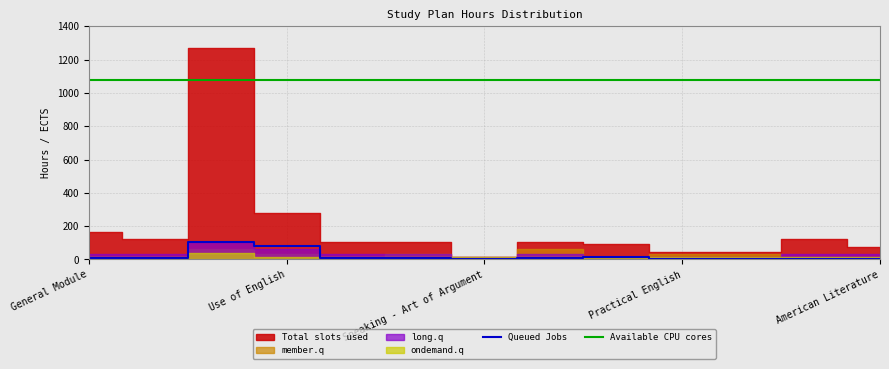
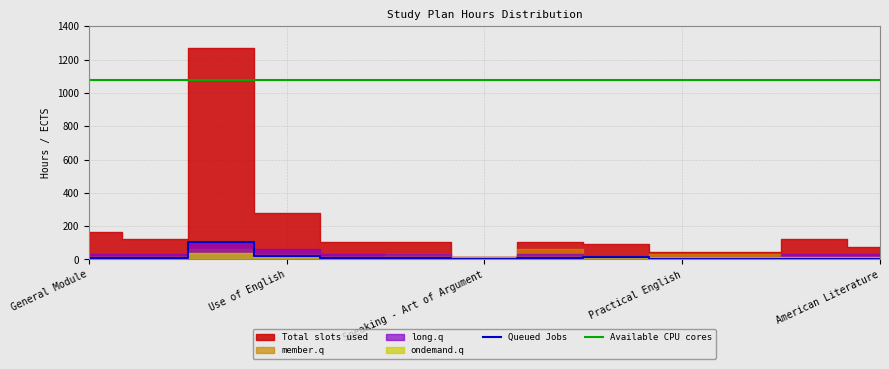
  {
    "Queued Jobs": {
-     "Use of English": 80,
+     "Use of English": 20,
      "Speaking - Art of Argument": 0,
      "Practical English": 0
    },
    "Available CPU cores": {
      "General Module": 1080,
      "Use of English": 1080,
      "Speaking - Art of Argument": 1080,
      "Practical English": 1080,
      "American Literature": 1080
    }
  }
